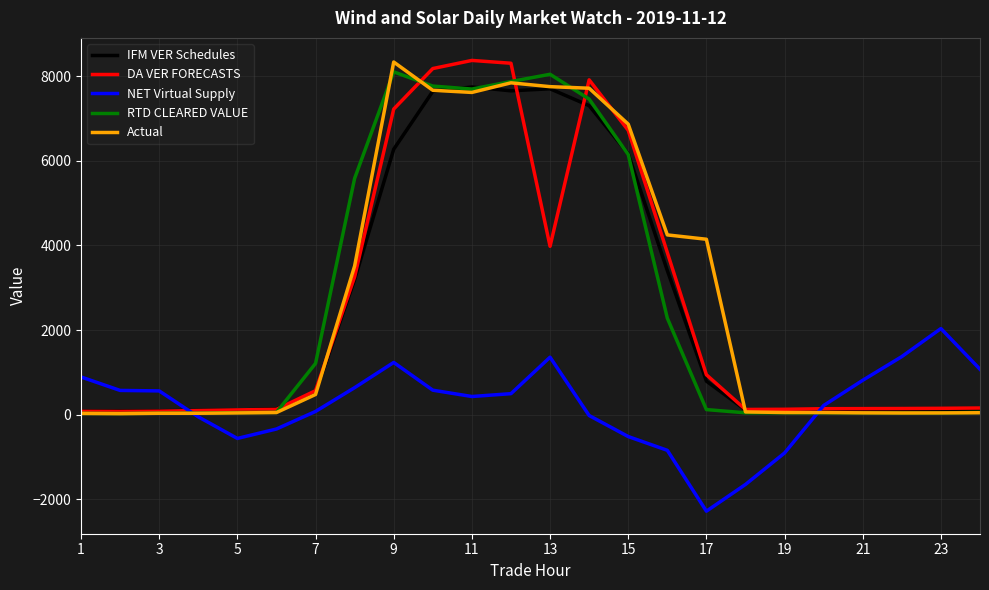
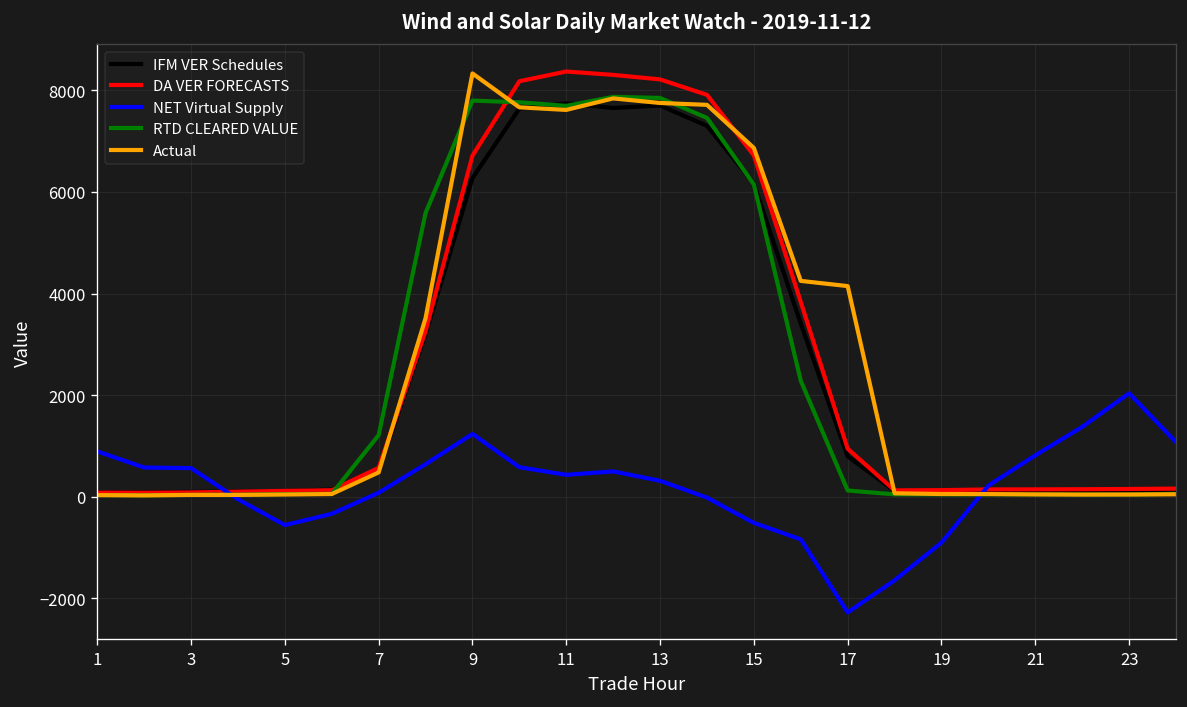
  {
    "IFM VER Schedules": {
      "9": 6300,
      "17": 800
    },
    "DA VER FORECASTS": {
-     "9": 7200,
+     "9": 6700,
      "11": 8400,
-     "13": 4000,
+     "13": 8200,
      "15": 6700,
      "17": 900
    },
    "NET Virtual Supply": {
      "1": 900,
      "3": 600,
      "5": -600,
      "7": 100,
      "9": 1200,
      "11": 400,
-     "13": 1400,
+     "13": 300,
      "15": -500,
      "17": -2300,
      "19": -900,
      "21": 800,
      "23": 2000
    },
    "RTD CLEARED VALUE": {
      "7": 1200,
-     "9": 8100,
-     "13": 8000,
+     "9": 7800,
+     "13": 7900,
      "17": 100
    },
    "Actual": {
      "9": 8300,
      "11": 7600,
      "15": 6900,
      "17": 4100
    }
  }
